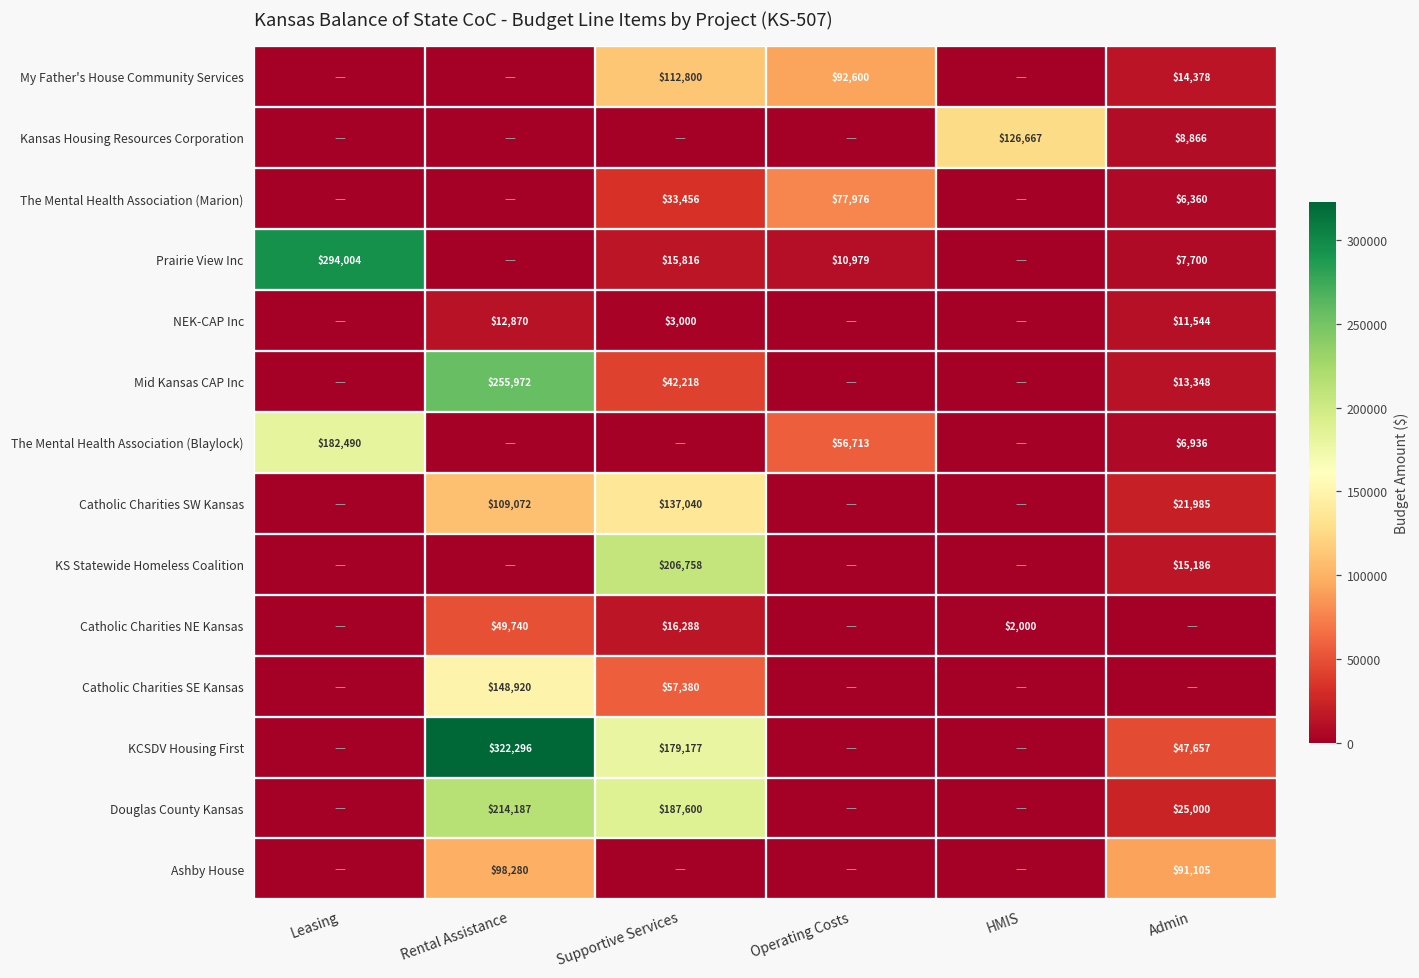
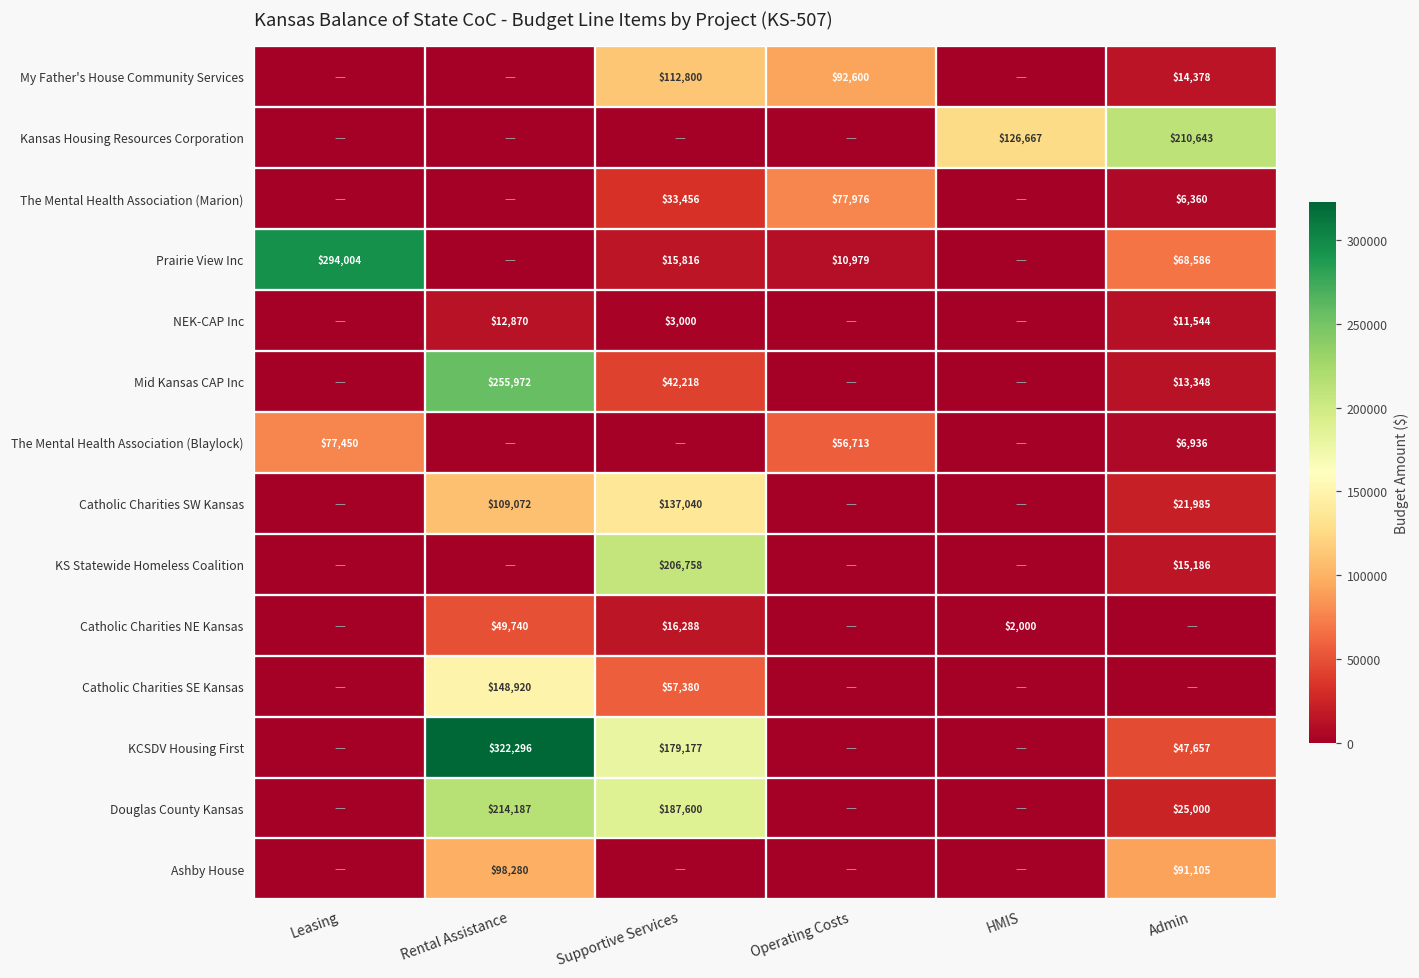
  {
    "My Father's House Community Services": {
      "Supportive Services": "$112,800",
      "Operating Costs": "$92,600",
      "Admin": "$14,378"
    },
    "Kansas Housing Resources Corporation": {
      "HMIS": "$126,667",
-     "Admin": "$8,866"
+     "Admin": "$210,643"
    },
    "The Mental Health Association (Marion)": {
      "Supportive Services": "$33,456",
      "Operating Costs": "$77,976",
      "Admin": "$6,360"
    },
    "Prairie View Inc": {
      "Leasing": "$294,004",
      "Supportive Services": "$15,816",
      "Operating Costs": "$10,979",
-     "Admin": "$7,700"
+     "Admin": "$68,586"
    },
    "NEK-CAP Inc": {
      "Rental Assistance": "$12,870",
      "Supportive Services": "$3,000",
      "Admin": "$11,544"
    },
    "Mid Kansas CAP Inc": {
      "Rental Assistance": "$255,972",
      "Supportive Services": "$42,218",
      "Admin": "$13,348"
    },
    "The Mental Health Association (Blaylock)": {
-     "Leasing": "$182,490",
+     "Leasing": "$77,450",
      "Operating Costs": "$56,713",
      "Admin": "$6,936"
    },
    "Catholic Charities SW Kansas": {
      "Rental Assistance": "$109,072",
      "Supportive Services": "$137,040",
      "Admin": "$21,985"
    },
    "KS Statewide Homeless Coalition": {
      "Supportive Services": "$206,758",
      "Admin": "$15,186"
    },
    "Catholic Charities NE Kansas": {
      "Rental Assistance": "$49,740",
      "Supportive Services": "$16,288",
      "HMIS": "$2,000"
    },
    "Catholic Charities SE Kansas": {
      "Rental Assistance": "$148,920",
      "Supportive Services": "$57,380"
    },
    "KCSDV Housing First": {
      "Rental Assistance": "$322,296",
      "Supportive Services": "$179,177",
      "Admin": "$47,657"
    },
    "Douglas County Kansas": {
      "Rental Assistance": "$214,187",
      "Supportive Services": "$187,600",
      "Admin": "$25,000"
    },
    "Ashby House": {
      "Rental Assistance": "$98,280",
      "Admin": "$91,105"
    }
  }
